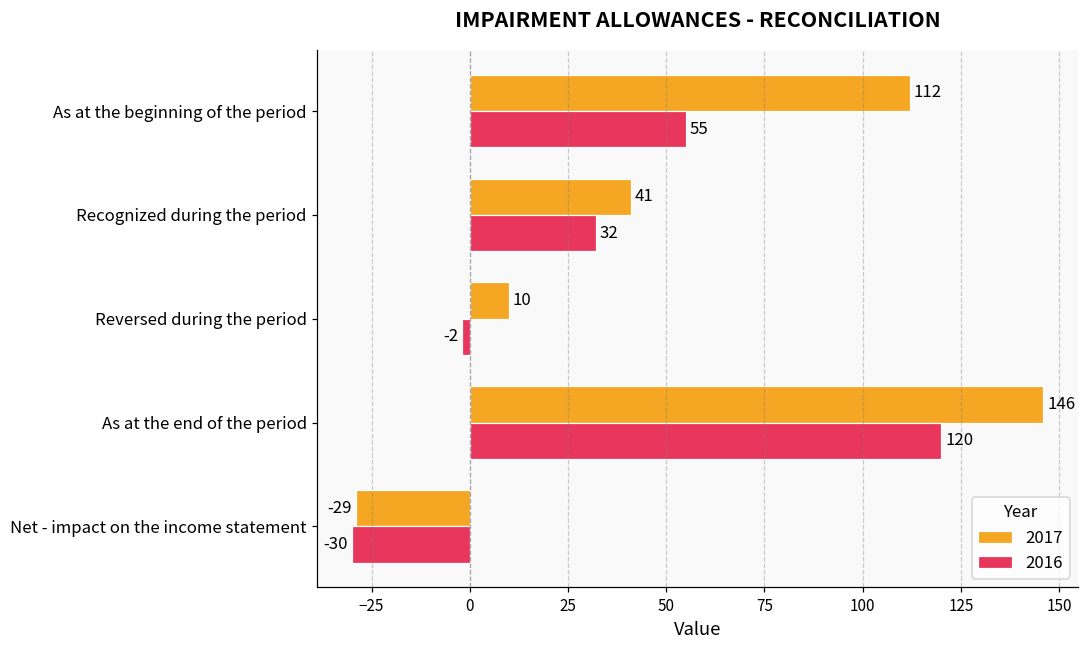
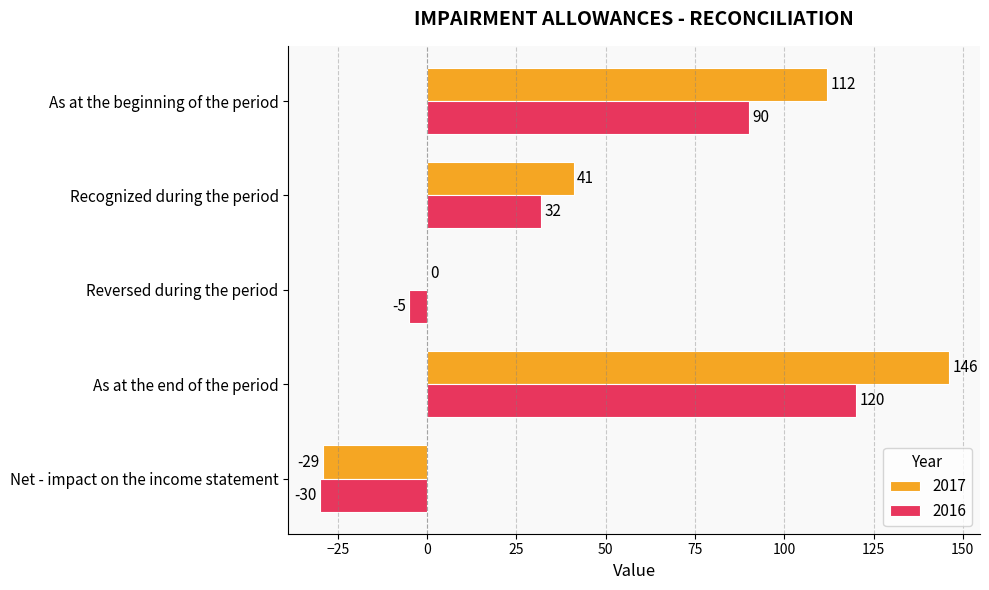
  {
    "2017": {
      "As at the beginning of the period": 112,
      "Recognized during the period": 41,
-     "Reversed during the period": 10,
+     "Reversed during the period": 0,
      "As at the end of the period": 146,
      "Net - impact on the income statement": -29
    },
    "2016": {
-     "As at the beginning of the period": 55,
+     "As at the beginning of the period": 90,
      "Recognized during the period": 32,
-     "Reversed during the period": -2,
+     "Reversed during the period": -5,
      "As at the end of the period": 120,
      "Net - impact on the income statement": -30
    }
  }
